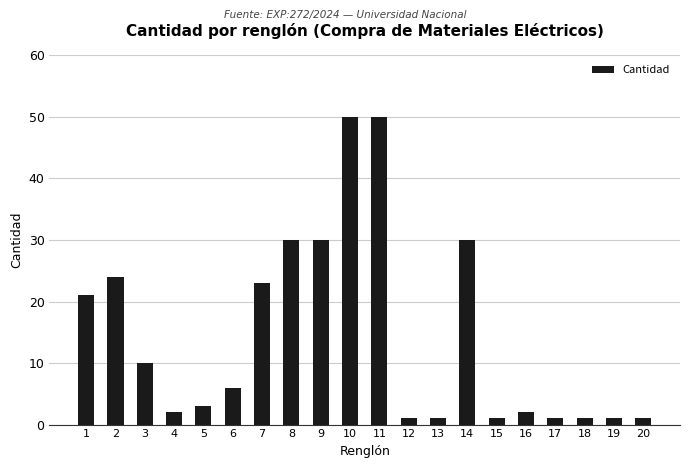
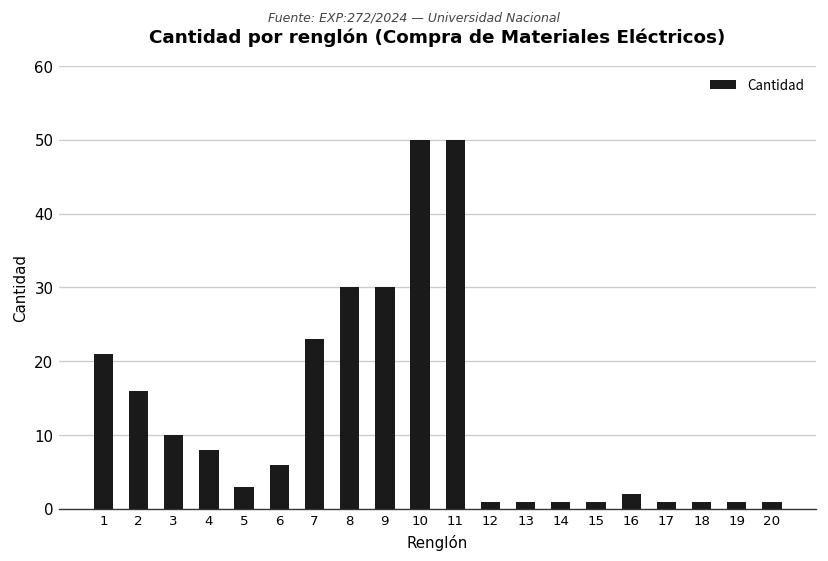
  {
    "1": 21,
-   "2": 24,
+   "2": 16,
    "3": 10,
-   "4": 2,
+   "4": 8,
    "5": 3,
    "6": 6,
    "7": 23,
    "8": 30,
    "9": 30,
    "10": 50,
    "11": 50,
    "12": 1,
    "13": 1,
-   "14": 30,
+   "14": 1,
    "15": 1,
    "16": 2,
    "17": 1,
    "18": 1,
    "19": 1,
    "20": 1
  }
